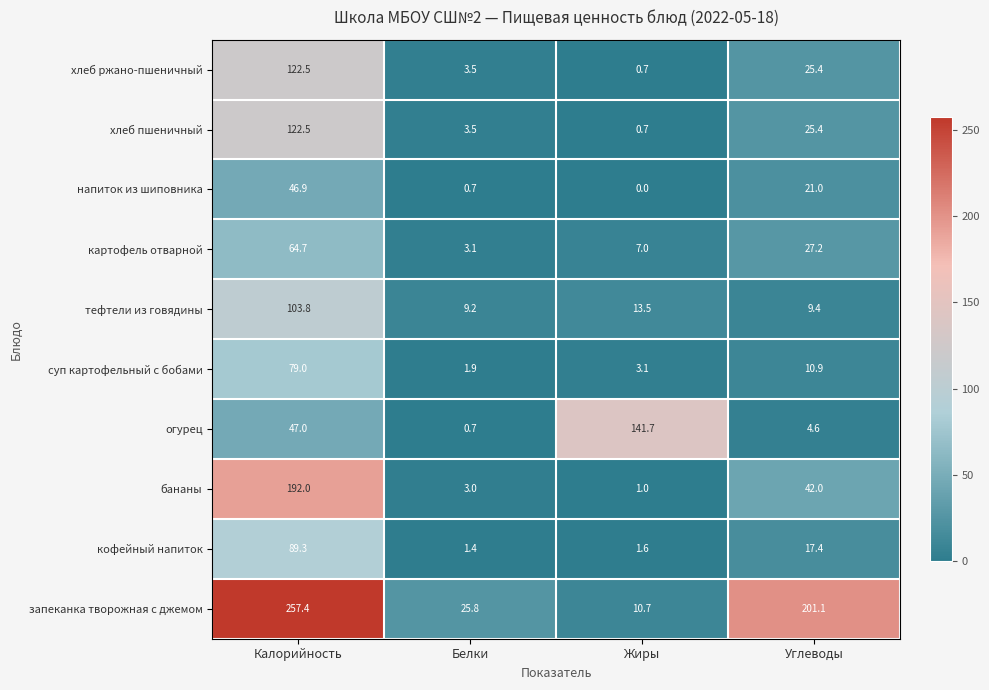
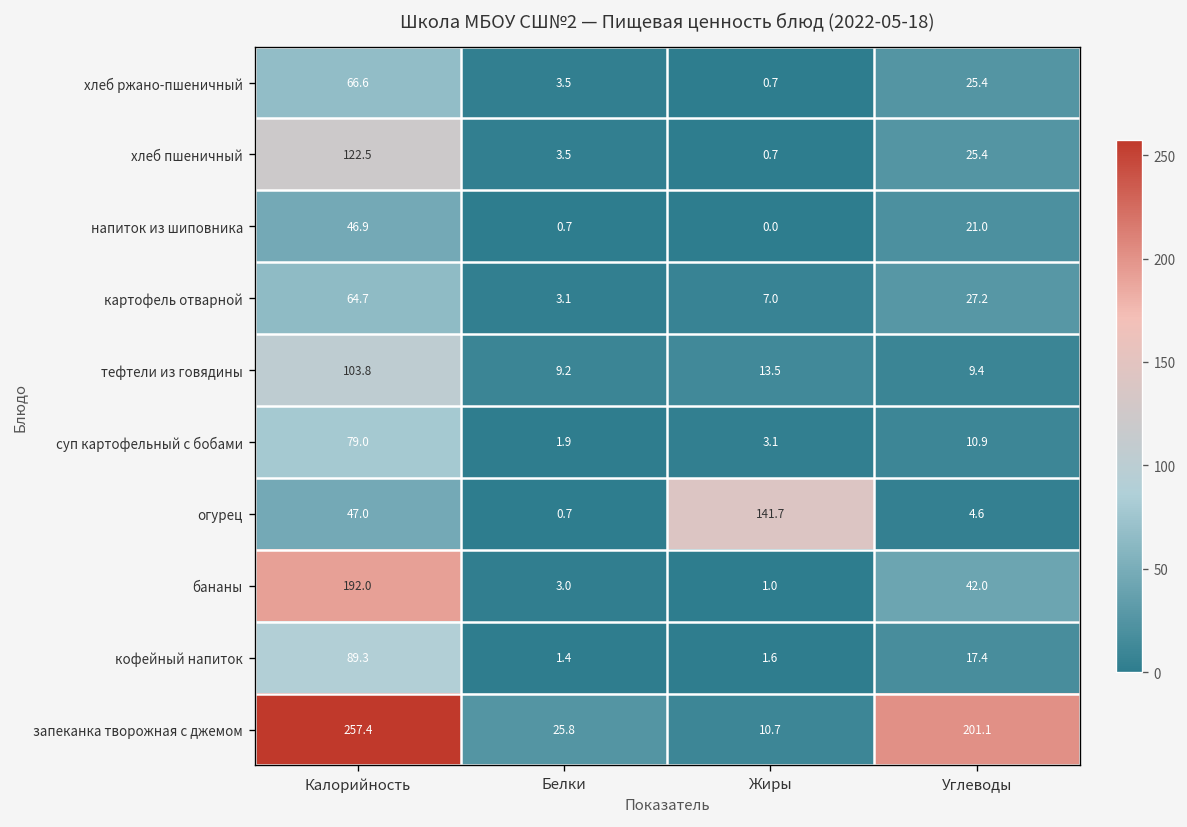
  {
    "хлеб ржано-пшеничный": {
-     "Калорийность": 122.5,
+     "Калорийность": 66.6,
      "Белки": 3.5,
      "Жиры": 0.7,
      "Углеводы": 25.4
    },
    "хлеб пшеничный": {
      "Калорийность": 122.5,
      "Белки": 3.5,
      "Жиры": 0.7,
      "Углеводы": 25.4
    },
    "напиток из шиповника": {
      "Калорийность": 46.9,
      "Белки": 0.7,
      "Жиры": 0.0,
      "Углеводы": 21.0
    },
    "картофель отварной": {
      "Калорийность": 64.7,
      "Белки": 3.1,
      "Жиры": 7.0,
      "Углеводы": 27.2
    },
    "тефтели из говядины": {
      "Калорийность": 103.8,
      "Белки": 9.2,
      "Жиры": 13.5,
      "Углеводы": 9.4
    },
    "суп картофельный с бобами": {
      "Калорийность": 79.0,
      "Белки": 1.9,
      "Жиры": 3.1,
      "Углеводы": 10.9
    },
    "огурец": {
      "Калорийность": 47.0,
      "Белки": 0.7,
      "Жиры": 141.7,
      "Углеводы": 4.6
    },
    "бананы": {
      "Калорийность": 192.0,
      "Белки": 3.0,
      "Жиры": 1.0,
      "Углеводы": 42.0
    },
    "кофейный напиток": {
      "Калорийность": 89.3,
      "Белки": 1.4,
      "Жиры": 1.6,
      "Углеводы": 17.4
    },
    "запеканка творожная с джемом": {
      "Калорийность": 257.4,
      "Белки": 25.8,
      "Жиры": 10.7,
      "Углеводы": 201.1
    }
  }
